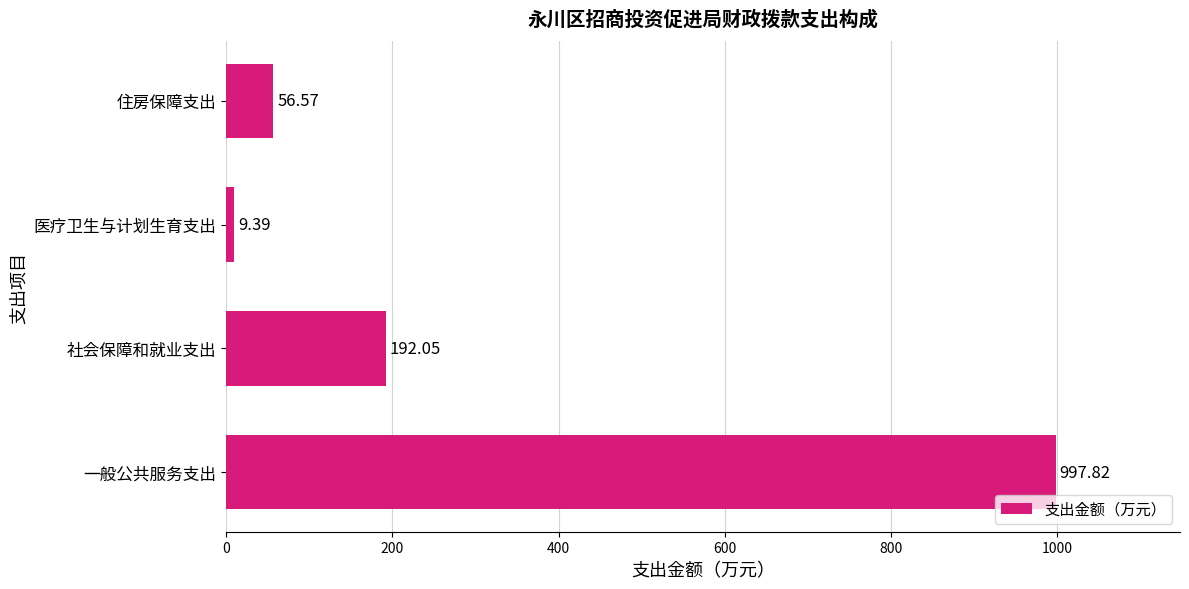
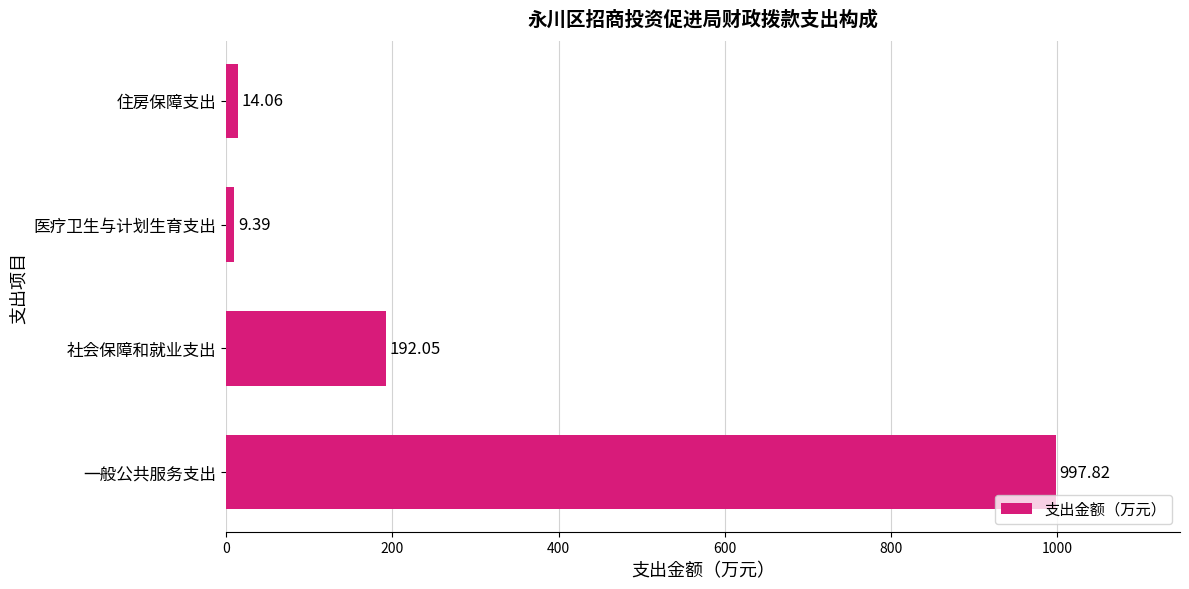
  {
-   "住房保障支出": 56.57,
+   "住房保障支出": 14.06,
    "医疗卫生与计划生育支出": 9.39,
    "社会保障和就业支出": 192.05,
    "一般公共服务支出": 997.82
  }
